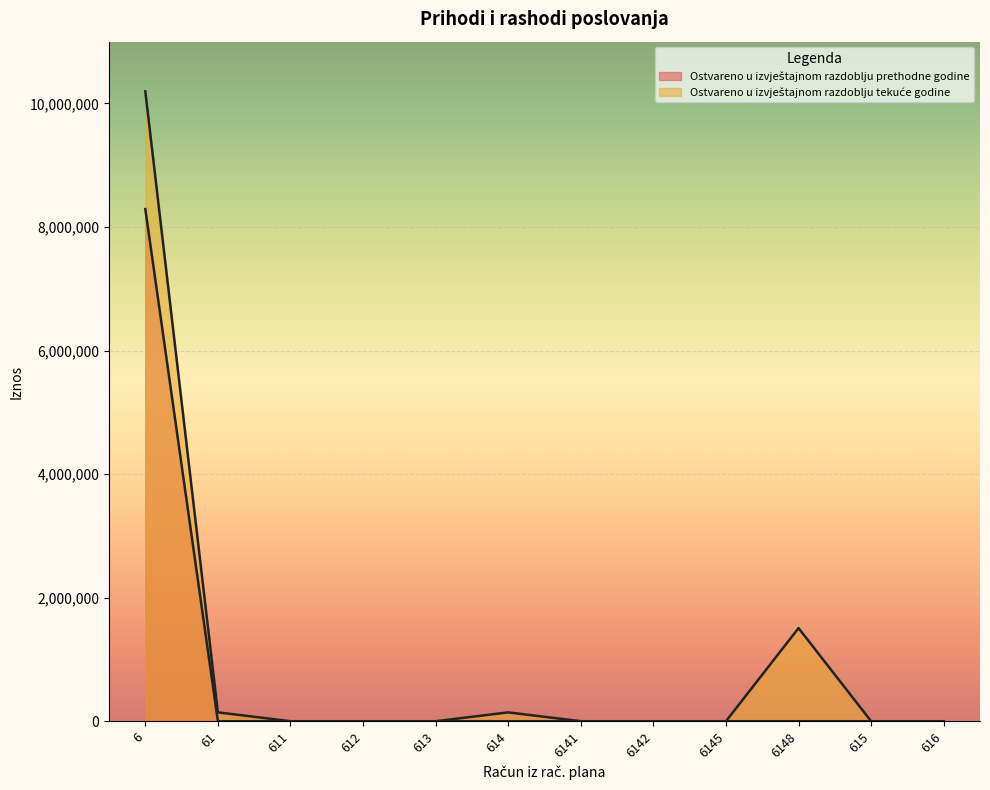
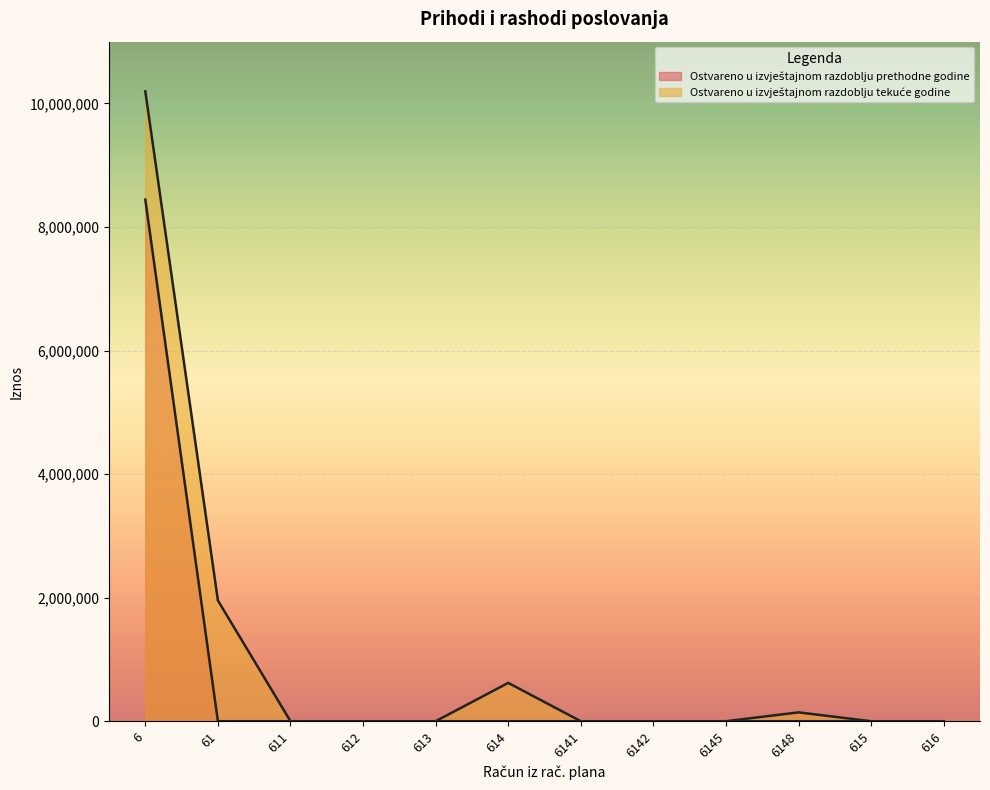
  {
    "Ostvareno u izvještajnom razdoblju prethodne godine": {
-     "6": "8,300,000",
+     "6": "8,400,000",
      "61": "0",
      "614": "0",
      "6148": "0"
    },
    "Ostvareno u izvještajnom razdoblju tekuće godine": {
      "6": "10,200,000",
-     "61": "100,000",
-     "614": "100,000",
-     "6148": "1,500,000"
+     "61": "2,000,000",
+     "614": "600,000",
+     "6148": "100,000"
    }
  }
